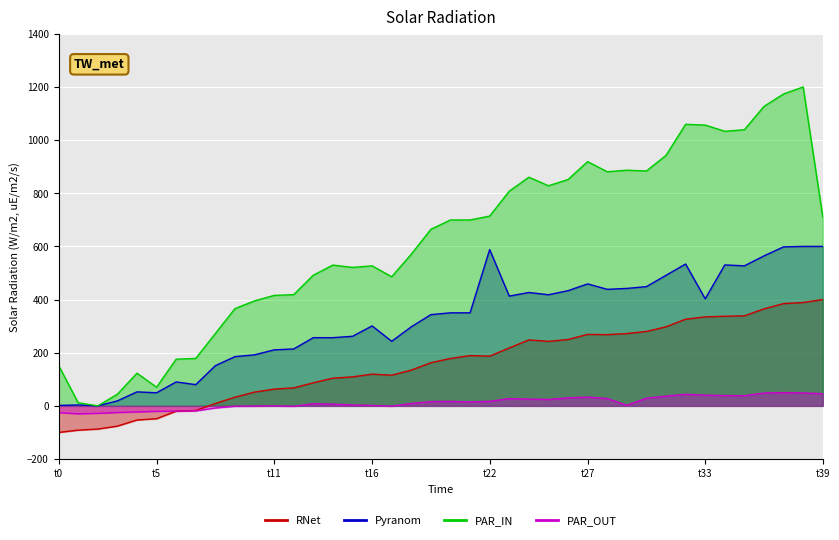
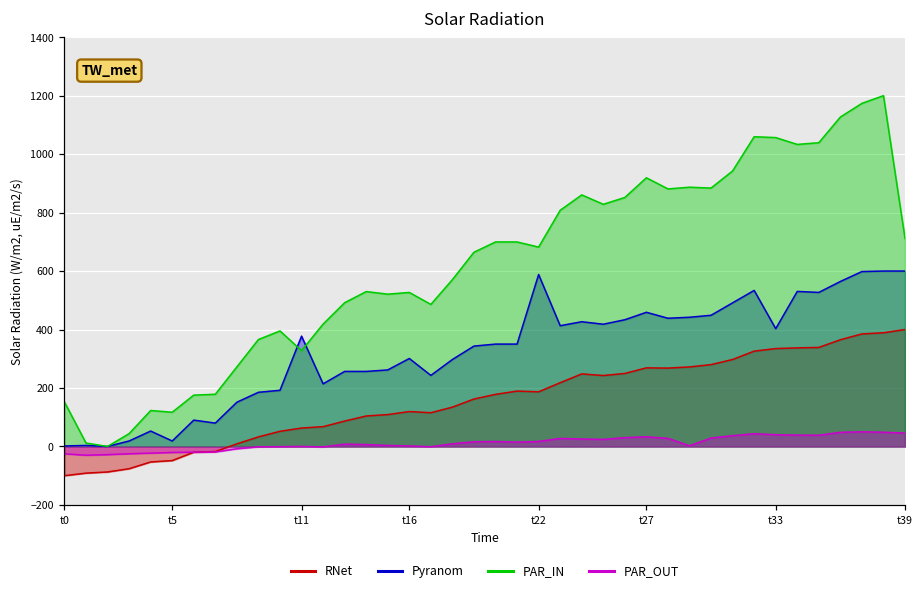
  {
    "Pyranom": {
-     "t5": 50,
-     "t11": 210,
+     "t5": 20,
+     "t11": 380,
      "t16": 300,
      "t22": 590,
      "t27": 460,
      "t33": 400,
      "t39": 600
    },
    "PAR_IN": {
      "t0": 150,
-     "t5": 70,
-     "t11": 420,
+     "t5": 120,
+     "t11": 330,
      "t16": 530,
-     "t22": 710,
+     "t22": 680,
      "t27": 920,
      "t33": 1060,
      "t39": 710
    }
  }
